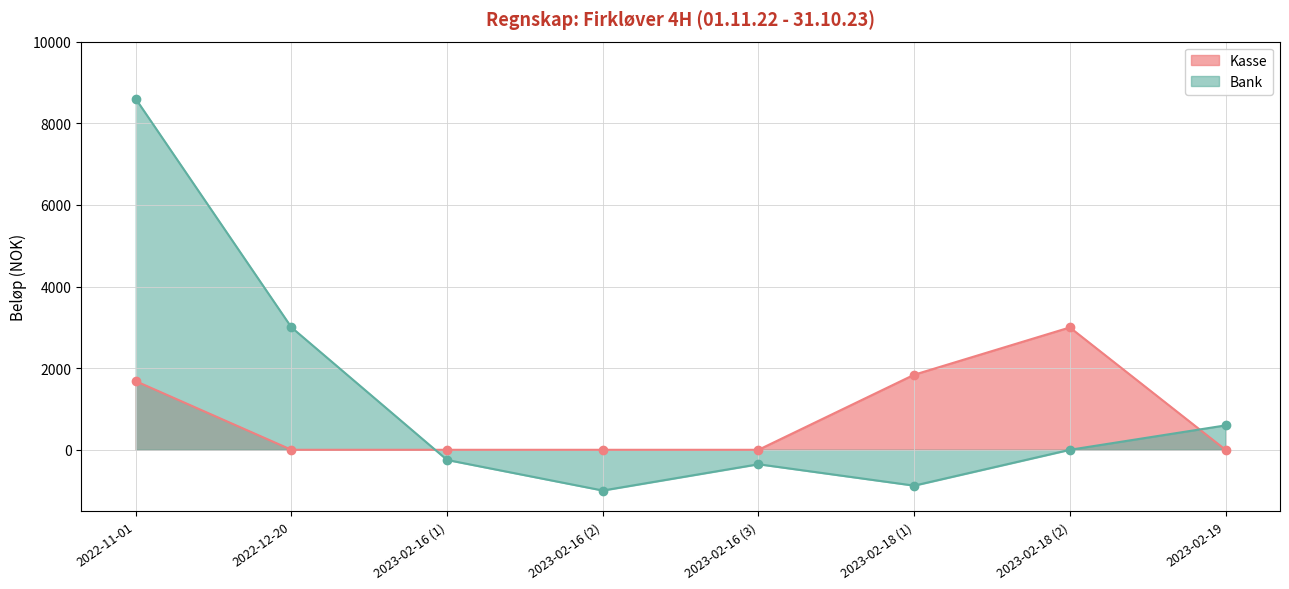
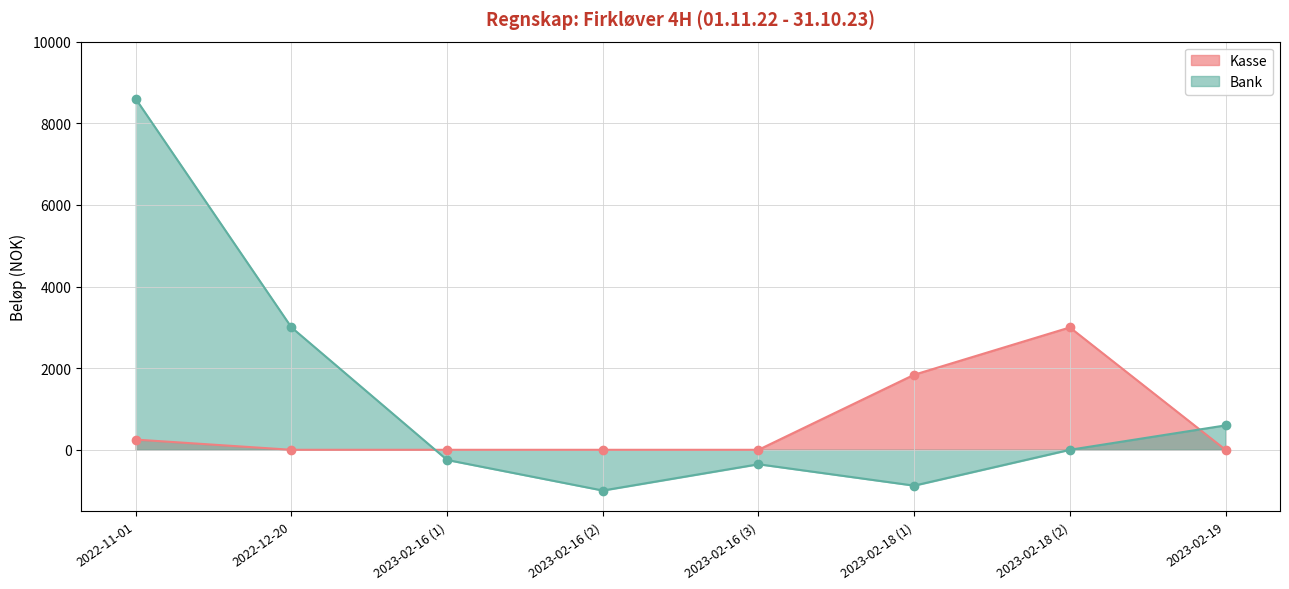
  {
    "Kasse": {
-     "2022-11-01": 1700,
+     "2022-11-01": 300,
      "2022-12-20": 0,
      "2023-02-18 (1)": 1800,
      "2023-02-18 (2)": 3000,
      "2023-02-19": 0
    }
  }
